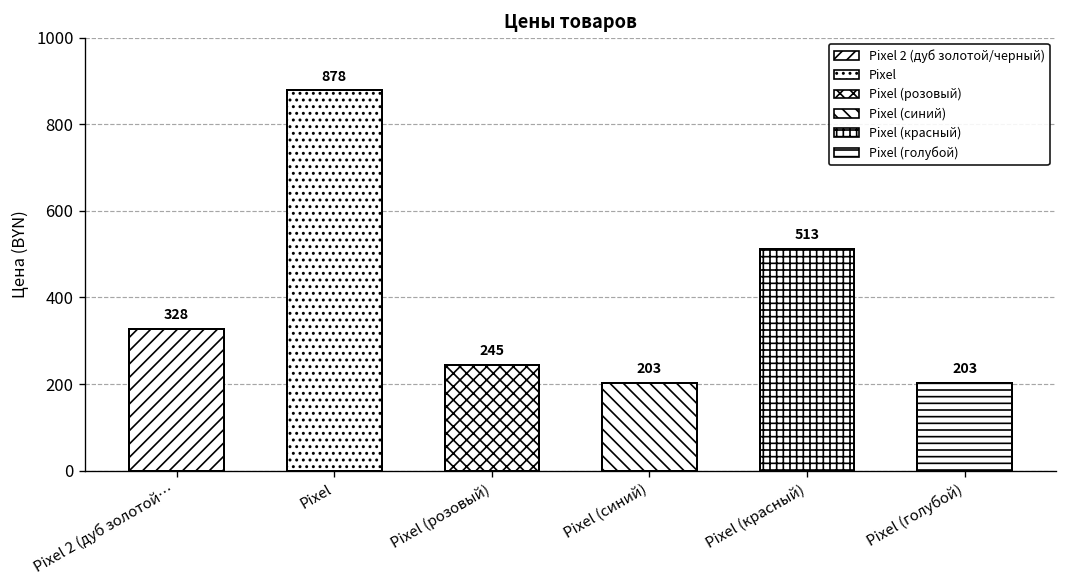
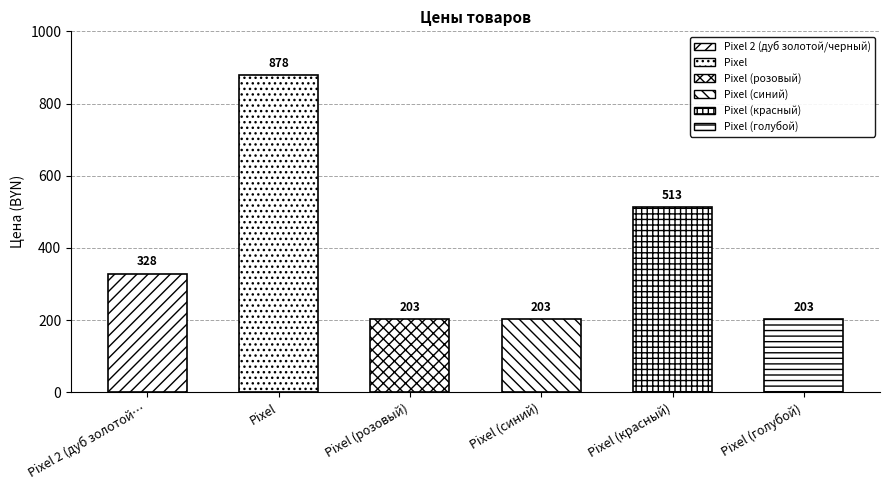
  {
    "Pixel 2 (дуб золотой…": 328,
    "Pixel": 878,
-   "Pixel (розовый)": 245,
+   "Pixel (розовый)": 203,
    "Pixel (синий)": 203,
    "Pixel (красный)": 513,
    "Pixel (голубой)": 203
  }
